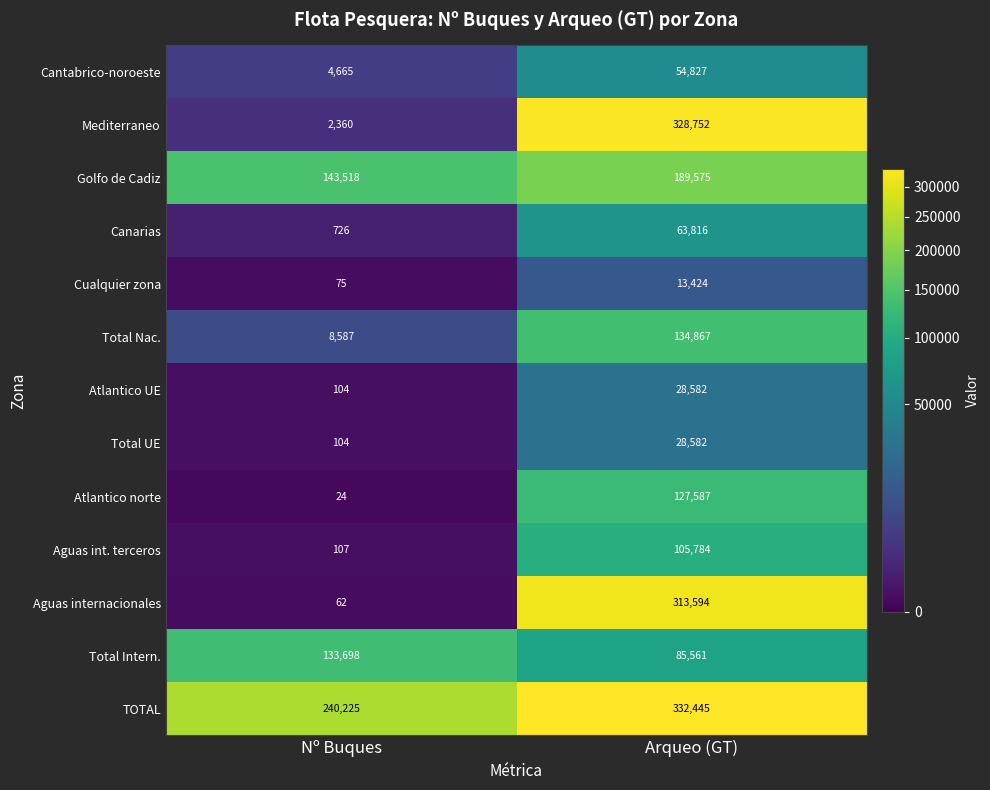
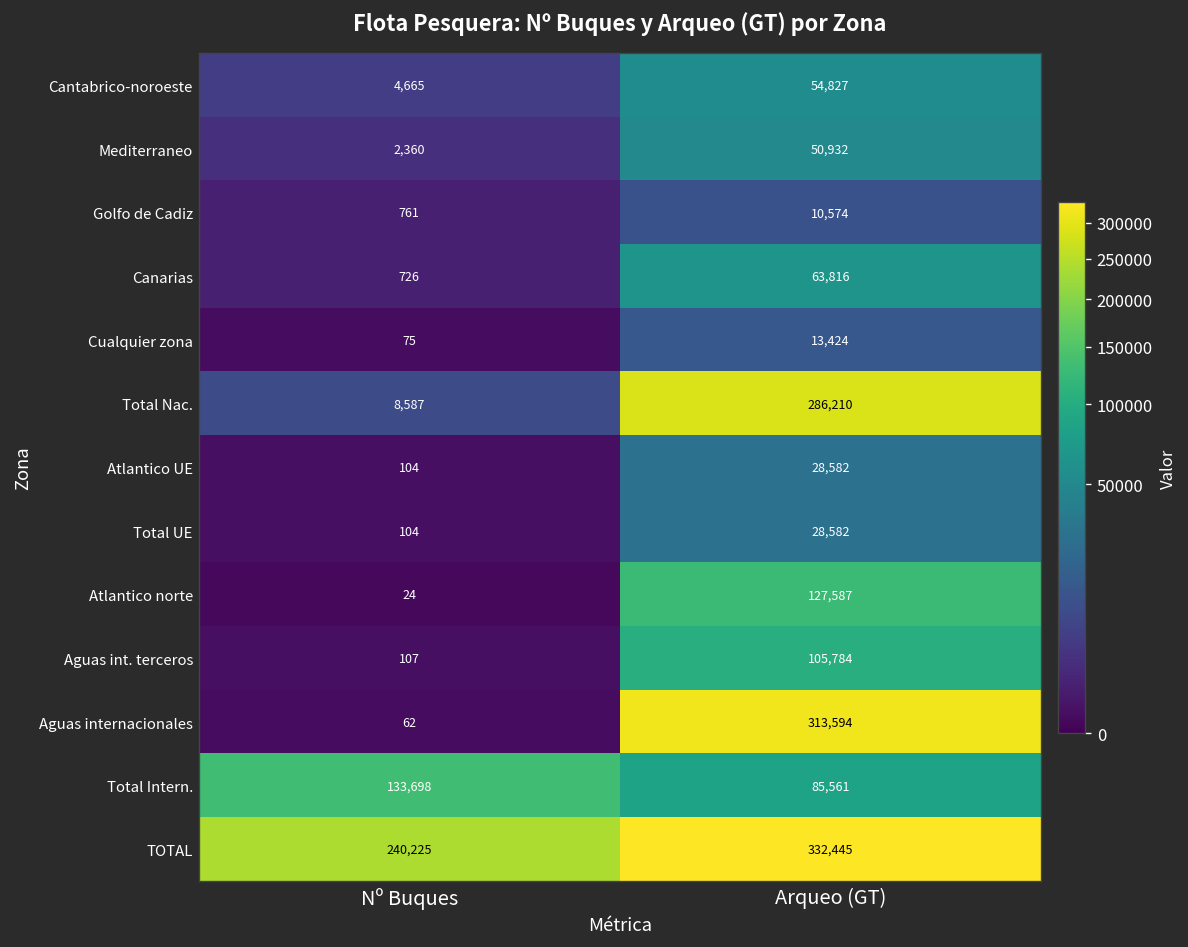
  {
    "Cantabrico-noroeste": {
      "Nº Buques": "4,665",
      "Arqueo (GT)": "54,827"
    },
    "Mediterraneo": {
      "Nº Buques": "2,360",
-     "Arqueo (GT)": "328,752"
+     "Arqueo (GT)": "50,932"
    },
    "Golfo de Cadiz": {
-     "Nº Buques": "143,518",
-     "Arqueo (GT)": "189,575"
+     "Nº Buques": "761",
+     "Arqueo (GT)": "10,574"
    },
    "Canarias": {
      "Nº Buques": "726",
      "Arqueo (GT)": "63,816"
    },
    "Cualquier zona": {
      "Nº Buques": "75",
      "Arqueo (GT)": "13,424"
    },
    "Total Nac.": {
      "Nº Buques": "8,587",
-     "Arqueo (GT)": "134,867"
+     "Arqueo (GT)": "286,210"
    },
    "Atlantico UE": {
      "Nº Buques": "104",
      "Arqueo (GT)": "28,582"
    },
    "Total UE": {
      "Nº Buques": "104",
      "Arqueo (GT)": "28,582"
    },
    "Atlantico norte": {
      "Nº Buques": "24",
      "Arqueo (GT)": "127,587"
    },
    "Aguas int. terceros": {
      "Nº Buques": "107",
      "Arqueo (GT)": "105,784"
    },
    "Aguas internacionales": {
      "Nº Buques": "62",
      "Arqueo (GT)": "313,594"
    },
    "Total Intern.": {
      "Nº Buques": "133,698",
      "Arqueo (GT)": "85,561"
    },
    "TOTAL": {
      "Nº Buques": "240,225",
      "Arqueo (GT)": "332,445"
    }
  }
